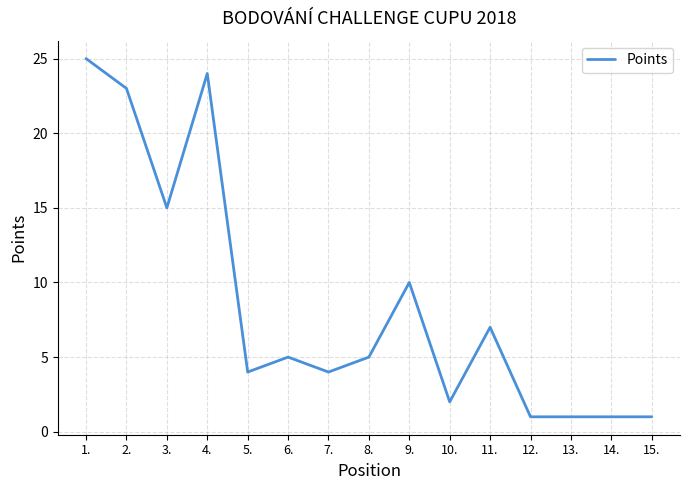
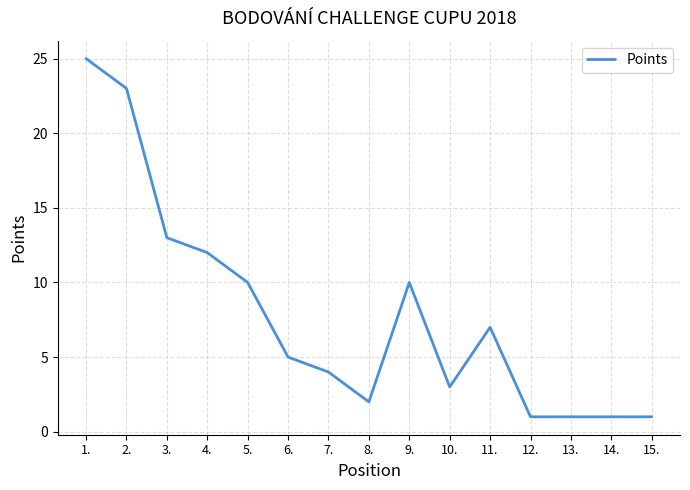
  {
    "1.": 25,
    "2.": 23,
-   "3.": 15,
-   "4.": 24,
-   "5.": 4,
+   "3.": 13,
+   "4.": 12,
+   "5.": 10,
    "6.": 5,
    "7.": 4,
-   "8.": 5,
+   "8.": 2,
    "9.": 10,
-   "10.": 2,
+   "10.": 3,
    "11.": 7,
    "12.": 1,
    "13.": 1,
    "14.": 1,
    "15.": 1
  }
